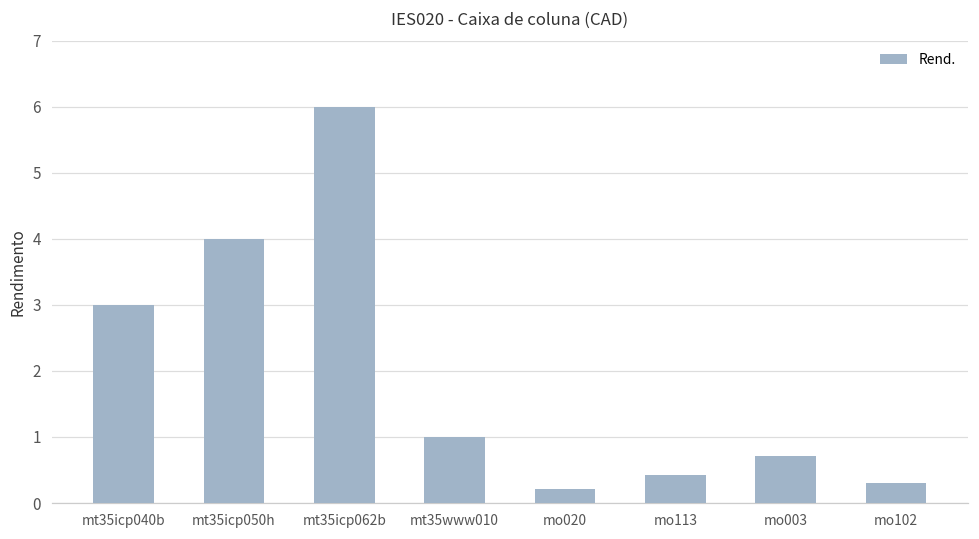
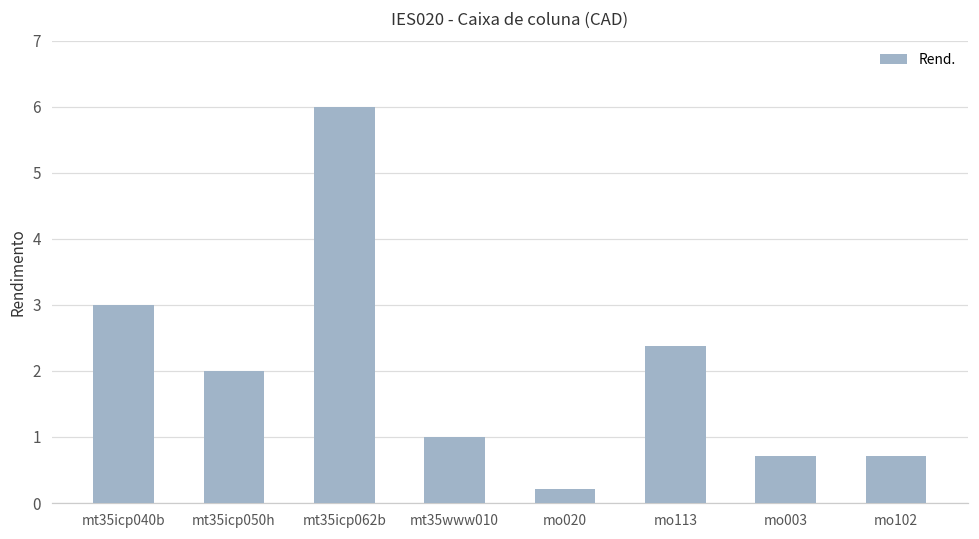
  {
    "mt35icp040b": 3.0,
-   "mt35icp050h": 4,
+   "mt35icp050h": 2,
    "mt35icp062b": 6.0,
    "mt35www010": 1.0,
    "mo020": 0.2,
-   "mo113": 0.4,
+   "mo113": 2.4,
    "mo003": 0.7,
-   "mo102": 0.3
+   "mo102": 0.7
  }
